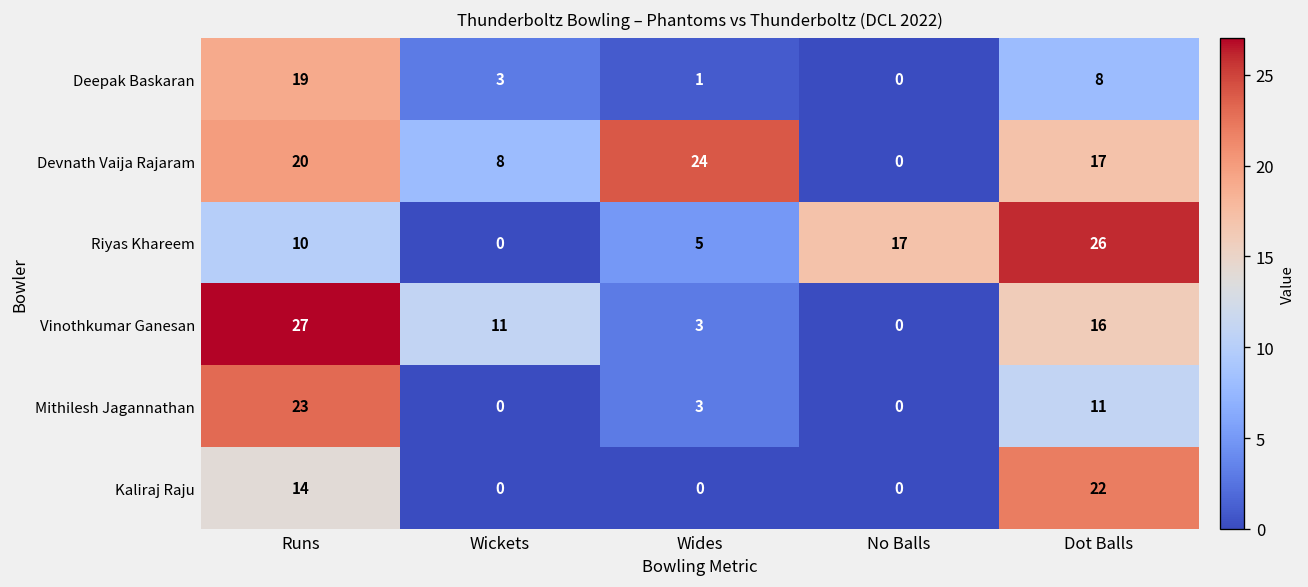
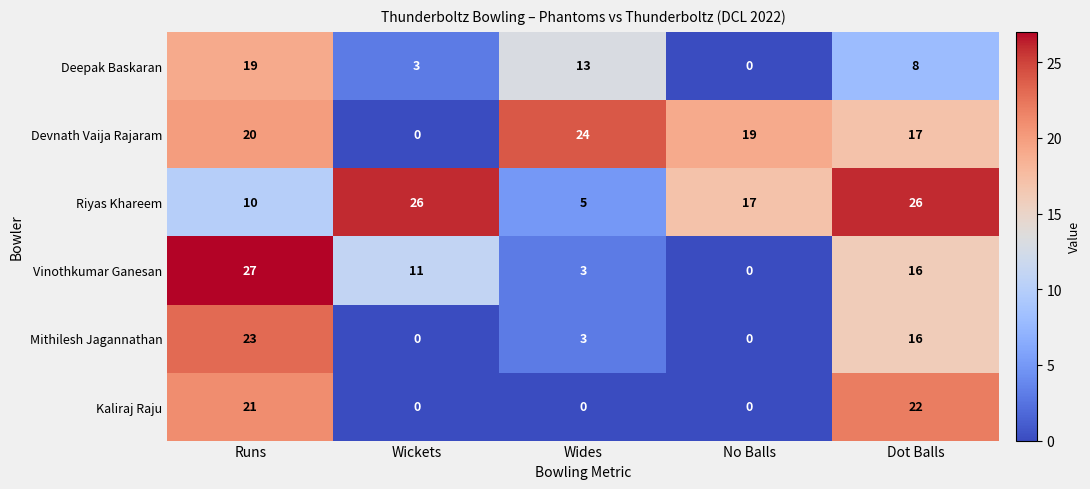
  {
    "Deepak Baskaran": {
      "Runs": 19,
      "Wickets": 3,
-     "Wides": 1,
+     "Wides": 13,
      "No Balls": 0,
      "Dot Balls": 8
    },
    "Devnath Vaija Rajaram": {
      "Runs": 20,
-     "Wickets": 8,
+     "Wickets": 0,
      "Wides": 24,
-     "No Balls": 0,
+     "No Balls": 19,
      "Dot Balls": 17
    },
    "Riyas Khareem": {
      "Runs": 10,
-     "Wickets": 0,
+     "Wickets": 26,
      "Wides": 5,
      "No Balls": 17,
      "Dot Balls": 26
    },
    "Vinothkumar Ganesan": {
      "Runs": 27,
      "Wickets": 11,
      "Wides": 3,
      "No Balls": 0,
      "Dot Balls": 16
    },
    "Mithilesh Jagannathan": {
      "Runs": 23,
      "Wickets": 0,
      "Wides": 3,
      "No Balls": 0,
-     "Dot Balls": 11
+     "Dot Balls": 16
    },
    "Kaliraj Raju": {
-     "Runs": 14,
+     "Runs": 21,
      "Wickets": 0,
      "Wides": 0,
      "No Balls": 0,
      "Dot Balls": 22
    }
  }
